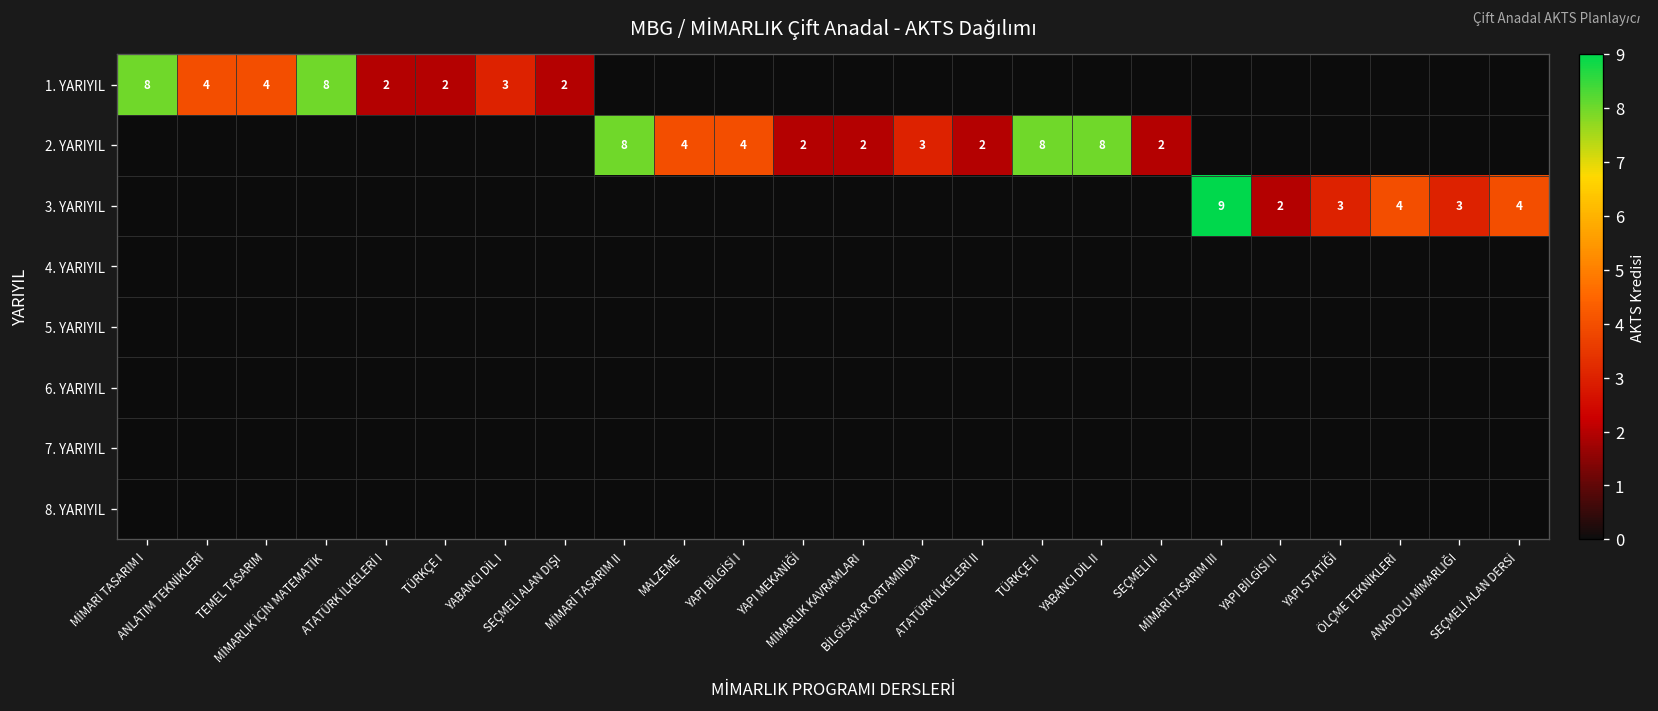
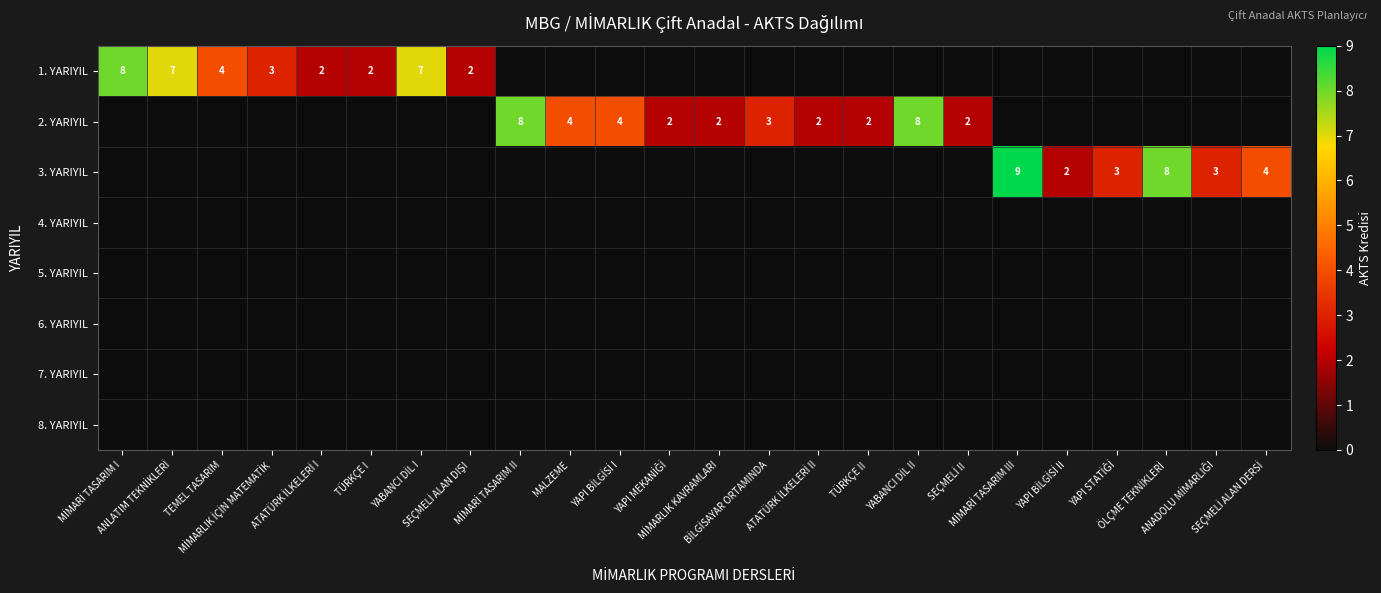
  {
    "1. YARIYIL": {
      "MİMARİ TASARIM I": 8,
-     "ANLATIM TEKNİKLERİ": 4,
+     "ANLATIM TEKNİKLERİ": 7,
      "TEMEL TASARIM": 4,
-     "MİMARLIK İÇİN MATEMATİK": 8,
+     "MİMARLIK İÇİN MATEMATİK": 3,
      "ATATÜRK İLKELERİ I": 2,
      "TÜRKÇE I": 2,
-     "YABANCI DİL I": 3,
+     "YABANCI DİL I": 7,
      "SEÇMELİ ALAN DIŞI": 2
    },
    "2. YARIYIL": {
      "MİMARİ TASARIM II": 8,
      "MALZEME": 4,
      "YAPI BİLGİSİ I": 4,
      "YAPI MEKANİĞİ": 2,
      "MİMARLIK KAVRAMLARI": 2,
      "BİLGİSAYAR ORTAMINDA": 3,
      "ATATÜRK İLKELERİ II": 2,
-     "TÜRKÇE II": 8,
+     "TÜRKÇE II": 2,
      "YABANCI DİL II": 8,
      "SEÇMELİ II": 2
    },
    "3. YARIYIL": {
      "MİMARİ TASARIM III": 9,
      "YAPI BİLGİSİ II": 2,
      "YAPI STATİĞİ": 3,
-     "ÖLÇME TEKNİKLERİ": 4,
+     "ÖLÇME TEKNİKLERİ": 8,
      "ANADOLU MİMARLIĞI": 3,
      "SEÇMELİ ALAN DERSİ": 4
    }
  }
